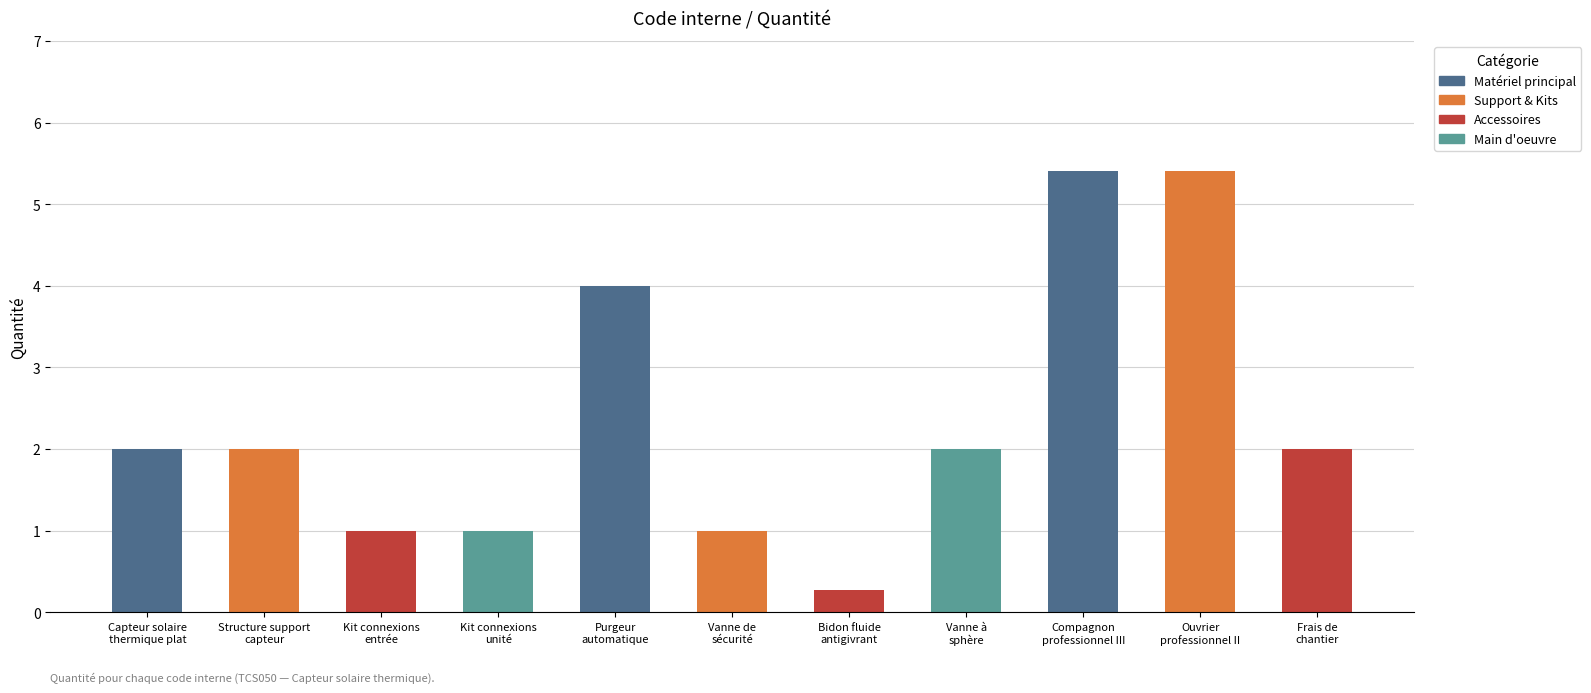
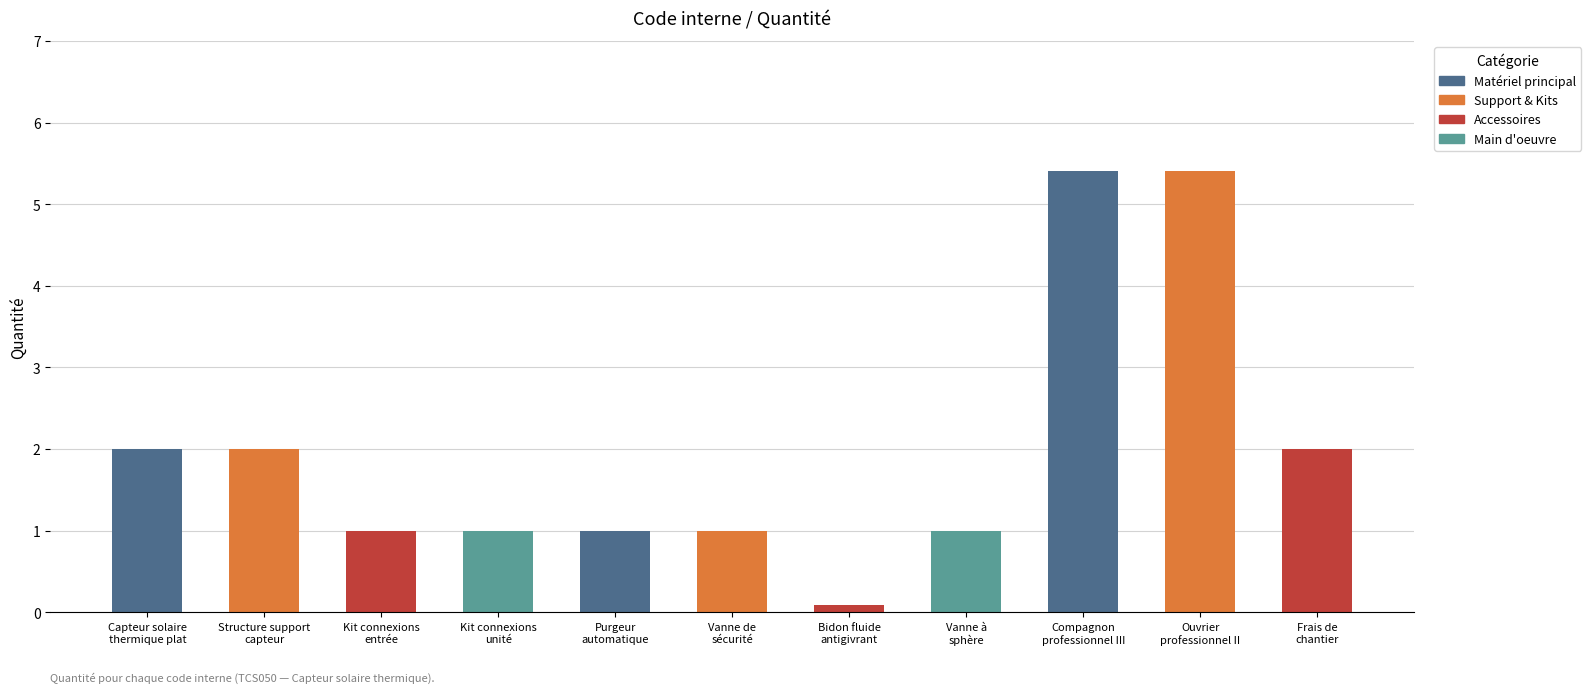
  {
    "Capteur solaire thermique plat": 2.0,
    "Structure support capteur": 2.0,
    "Kit connexions entrée": 1.0,
    "Kit connexions unité": 1.0,
-   "Purgeur automatique": 4,
+   "Purgeur automatique": 1,
    "Vanne de sécurité": 1.0,
-   "Bidon fluide antigivrant": 0.3,
-   "Vanne à sphère": 2,
+   "Bidon fluide antigivrant": 0.1,
+   "Vanne à sphère": 1,
    "Compagnon professionnel III": 5.4,
    "Ouvrier professionnel II": 5.4,
    "Frais de chantier": 2.0
  }
